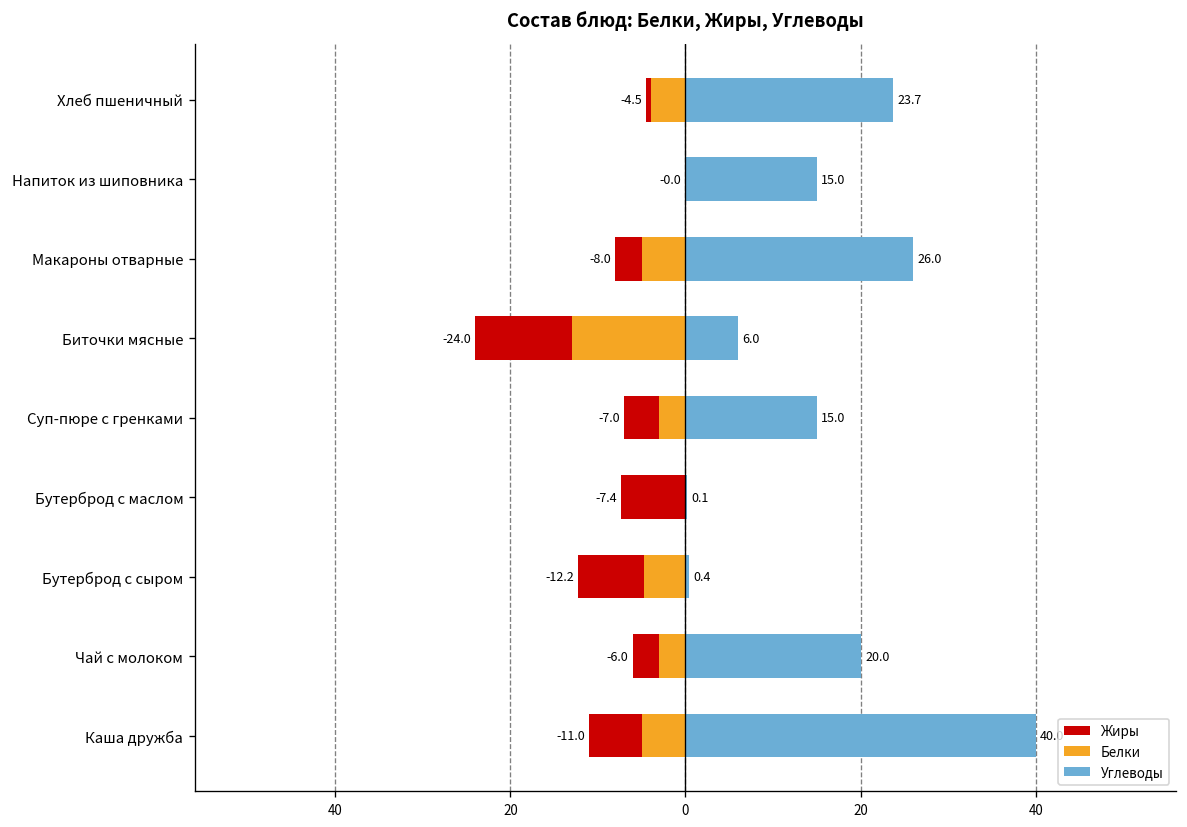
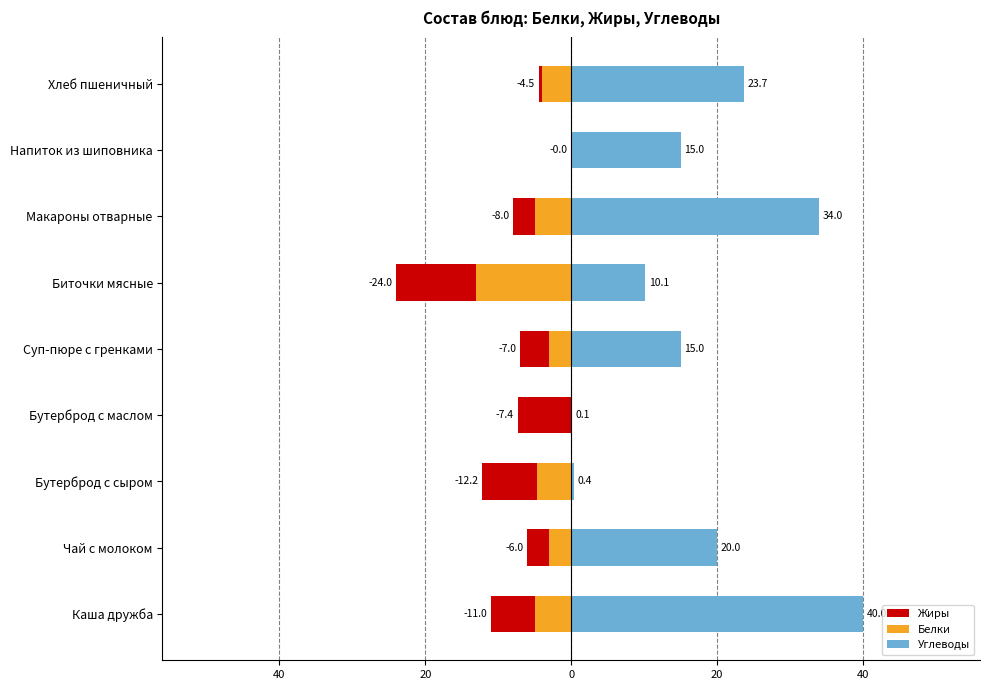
  {
    "Жиры": {
      "Хлеб пшеничный": -4.5,
      "Напиток из шиповника": -0.0,
      "Макароны отварные": -8.0,
      "Биточки мясные": -24.0,
      "Суп-пюре с гренками": -7.0,
      "Бутерброд с маслом": -7.4,
      "Бутерброд с сыром": -12.2,
      "Чай с молоком": -6.0,
      "Каша дружба": -11.0
    },
    "Белки": {
      "Напиток из шиповника": -0.0
    },
    "Углеводы": {
      "Хлеб пшеничный": 23.7,
      "Напиток из шиповника": 15.0,
-     "Макароны отварные": 26.0,
-     "Биточки мясные": 6.0,
+     "Макароны отварные": 34.0,
+     "Биточки мясные": 10.1,
      "Суп-пюре с гренками": 15.0,
      "Бутерброд с маслом": 0.1,
      "Бутерброд с сыром": 0.4,
      "Чай с молоком": 20.0
    }
  }
